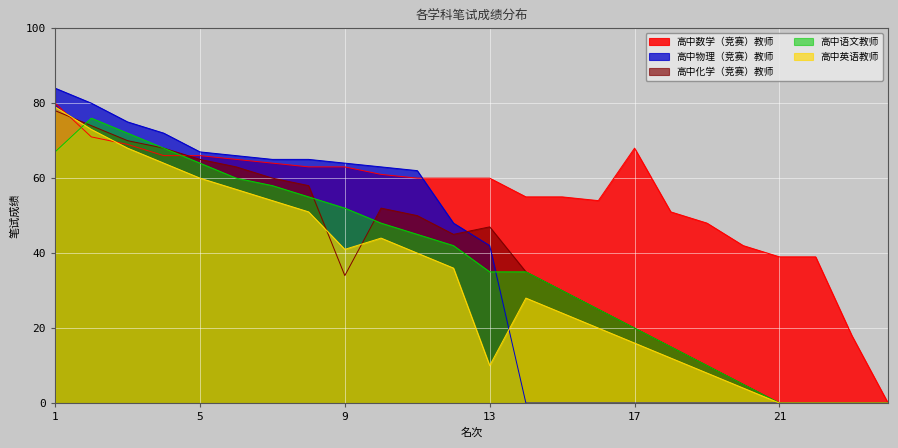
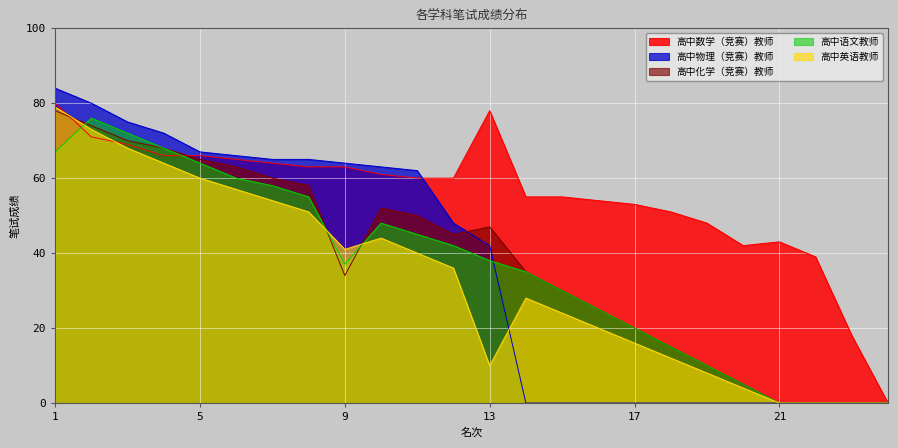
  {
    "高中数学（竞赛）教师": {
      "1": 80,
      "5": 66,
      "9": 63,
-     "13": 60,
-     "17": 68,
-     "21": 39
+     "13": 78,
+     "17": 53,
+     "21": 43
    },
    "高中物理（竞赛）教师": {
      "1": 84,
      "5": 67,
      "9": 64,
      "13": 42,
      "17": 0
    },
    "高中化学（竞赛）教师": {
      "1": 78,
      "5": 65,
      "9": 34,
      "13": 47
    },
    "高中语文教师": {
      "1": 67,
      "5": 64,
-     "9": 52,
-     "13": 35
+     "9": 37,
+     "13": 38
    },
    "高中英语教师": {
      "1": 79,
      "5": 60,
      "9": 41,
      "13": 10,
      "17": 16
    }
  }
